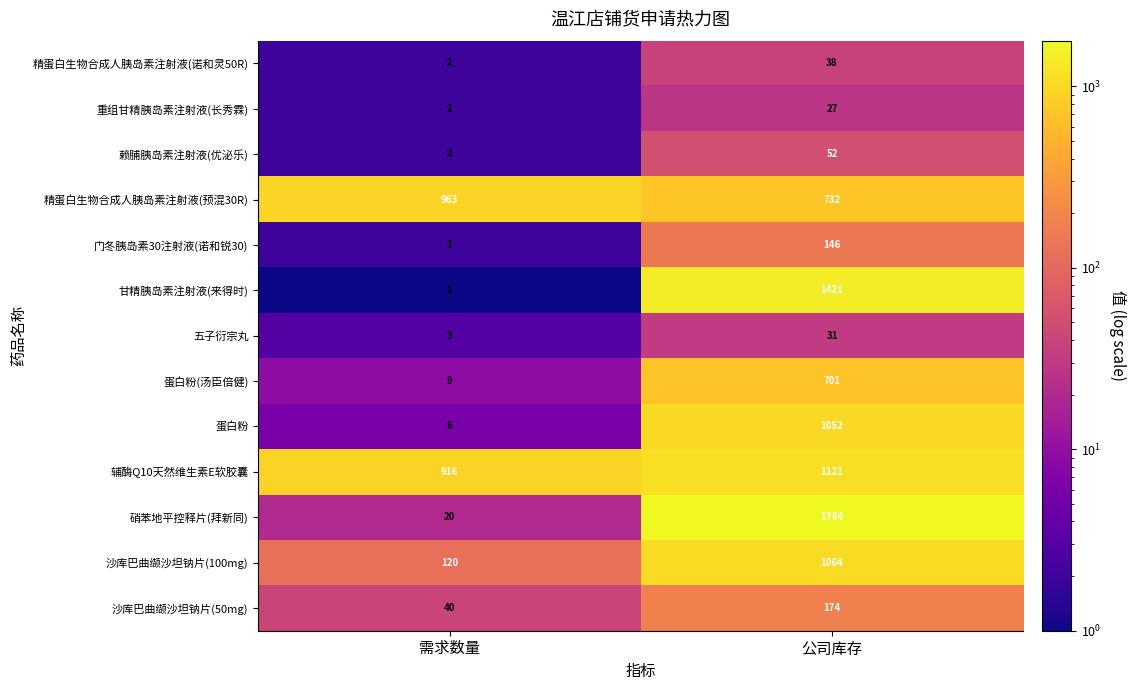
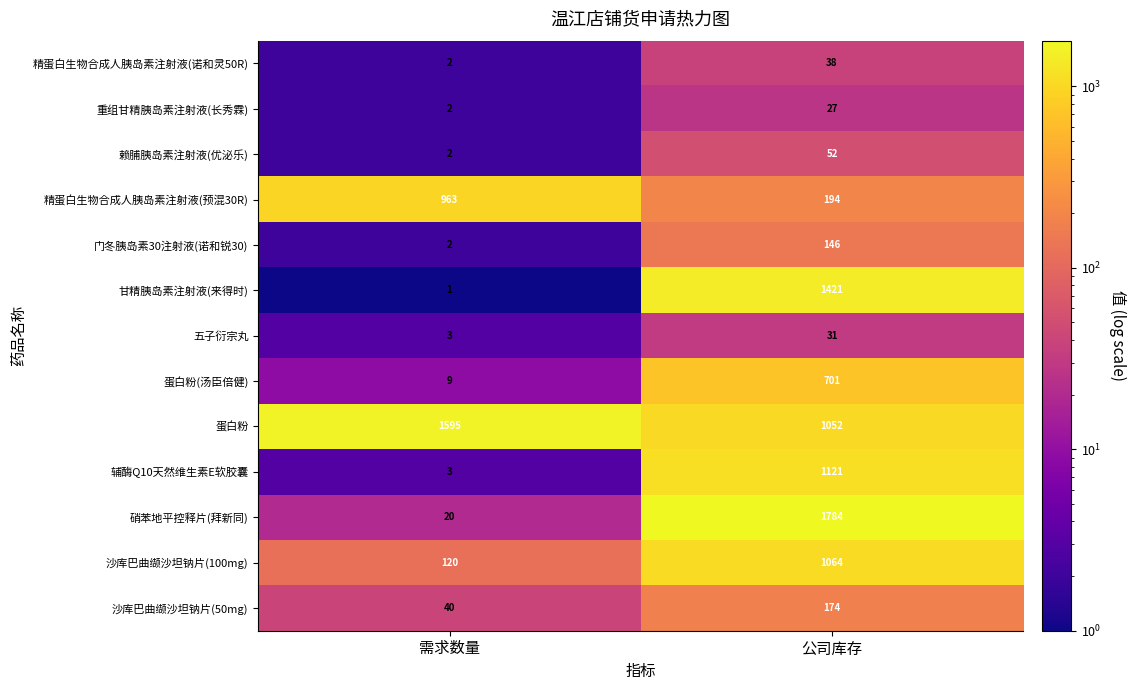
  {
    "精蛋白生物合成人胰岛素注射液(诺和灵50R)": {
      "需求数量": 2,
      "公司库存": 38
    },
    "重组甘精胰岛素注射液(长秀霖)": {
      "需求数量": 2,
      "公司库存": 27
    },
    "赖脯胰岛素注射液(优泌乐)": {
      "需求数量": 2,
      "公司库存": 52
    },
    "精蛋白生物合成人胰岛素注射液(预混30R)": {
      "需求数量": 963,
-     "公司库存": 732
+     "公司库存": 194
    },
    "门冬胰岛素30注射液(诺和锐30)": {
      "需求数量": 2,
      "公司库存": 146
    },
    "甘精胰岛素注射液(来得时)": {
      "需求数量": 1,
      "公司库存": 1421
    },
    "五子衍宗丸": {
      "需求数量": 3,
      "公司库存": 31
    },
    "蛋白粉(汤臣倍健)": {
      "需求数量": 9,
      "公司库存": 701
    },
    "蛋白粉": {
-     "需求数量": 6,
+     "需求数量": 1595,
      "公司库存": 1052
    },
    "辅酶Q10天然维生素E软胶囊": {
-     "需求数量": 916,
+     "需求数量": 3,
      "公司库存": 1121
    },
    "硝苯地平控释片(拜新同)": {
      "需求数量": 20,
      "公司库存": 1784
    },
    "沙库巴曲缬沙坦钠片(100mg)": {
      "需求数量": 120,
      "公司库存": 1064
    },
    "沙库巴曲缬沙坦钠片(50mg)": {
      "需求数量": 40,
      "公司库存": 174
    }
  }
